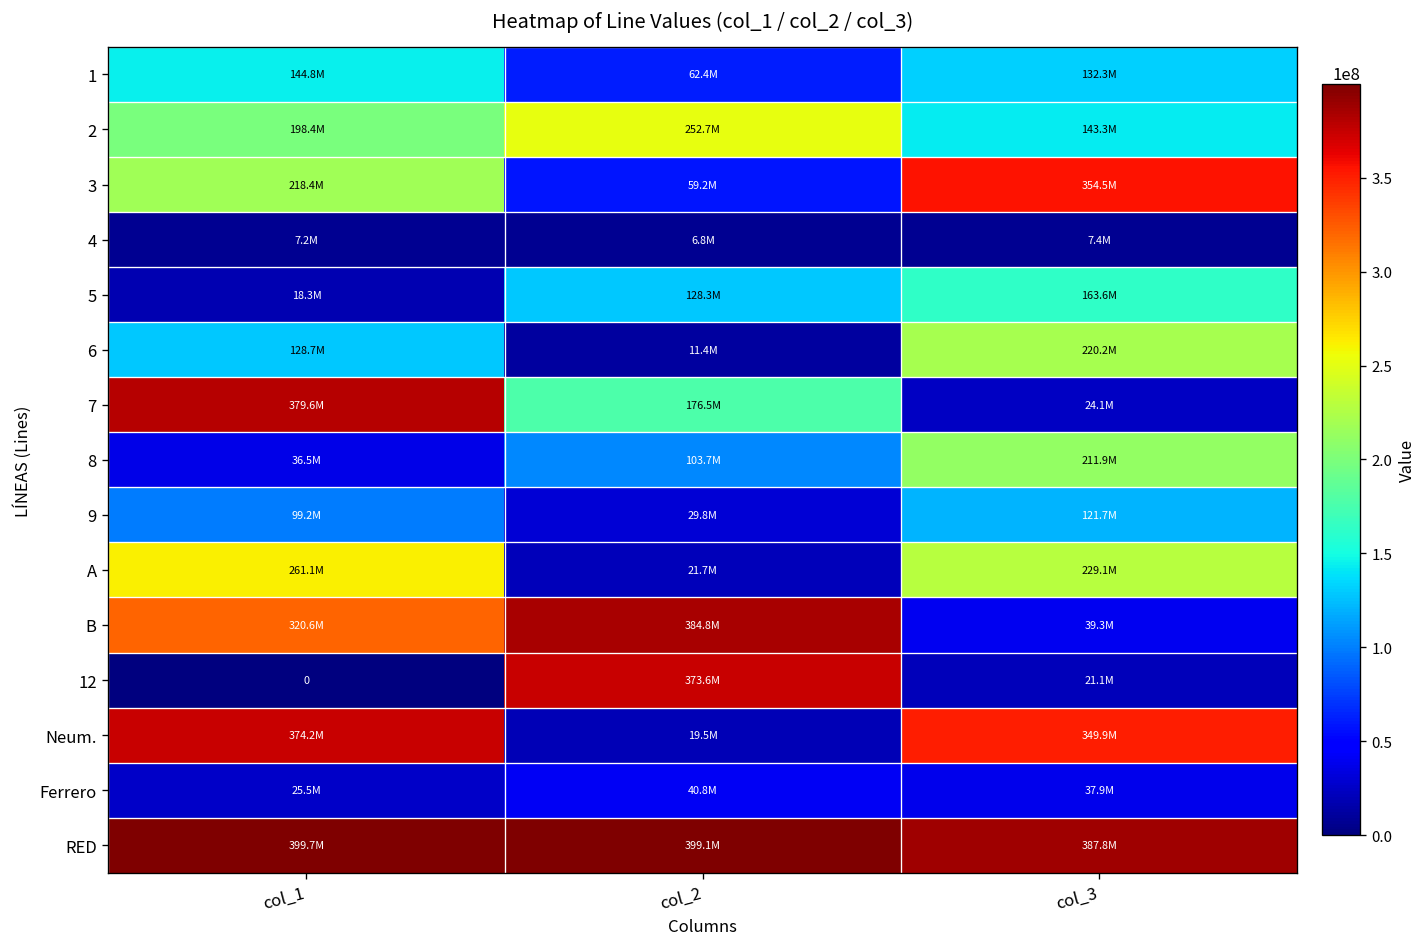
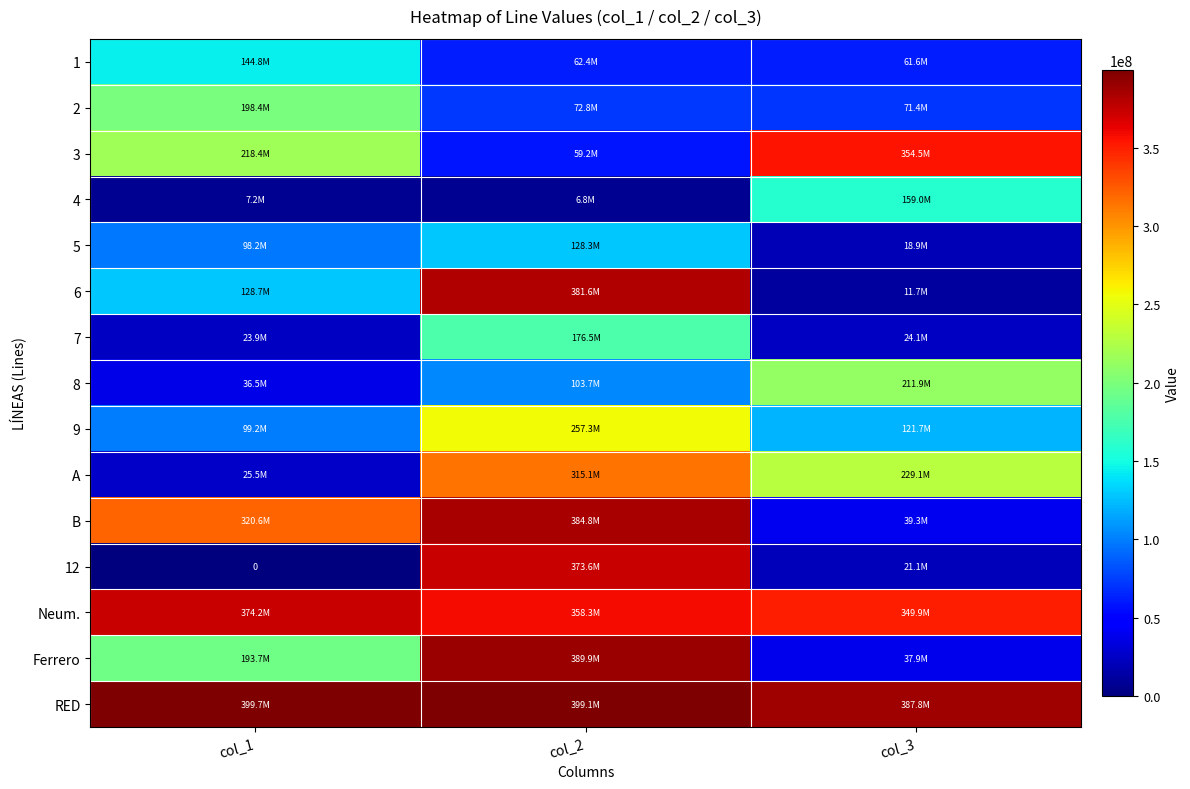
  {
    "1": {
      "col_1": "144.8M",
      "col_2": "62.4M",
-     "col_3": "132.3M"
+     "col_3": "61.6M"
    },
    "2": {
      "col_1": "198.4M",
-     "col_2": "252.7M",
-     "col_3": "143.3M"
+     "col_2": "72.8M",
+     "col_3": "71.4M"
    },
    "3": {
      "col_1": "218.4M",
      "col_2": "59.2M",
      "col_3": "354.5M"
    },
    "4": {
      "col_1": "7.2M",
      "col_2": "6.8M",
-     "col_3": "7.4M"
+     "col_3": "159.0M"
    },
    "5": {
-     "col_1": "18.3M",
+     "col_1": "98.2M",
      "col_2": "128.3M",
-     "col_3": "163.6M"
+     "col_3": "18.9M"
    },
    "6": {
      "col_1": "128.7M",
-     "col_2": "11.4M",
-     "col_3": "220.2M"
+     "col_2": "381.6M",
+     "col_3": "11.7M"
    },
    "7": {
-     "col_1": "379.6M",
+     "col_1": "23.9M",
      "col_2": "176.5M",
      "col_3": "24.1M"
    },
    "8": {
      "col_1": "36.5M",
      "col_2": "103.7M",
      "col_3": "211.9M"
    },
    "9": {
      "col_1": "99.2M",
-     "col_2": "29.8M",
+     "col_2": "257.3M",
      "col_3": "121.7M"
    },
    "A": {
-     "col_1": "261.1M",
-     "col_2": "21.7M",
+     "col_1": "25.5M",
+     "col_2": "315.1M",
      "col_3": "229.1M"
    },
    "B": {
      "col_1": "320.6M",
      "col_2": "384.8M",
      "col_3": "39.3M"
    },
    "12": {
      "col_1": "0",
      "col_2": "373.6M",
      "col_3": "21.1M"
    },
    "Neum.": {
      "col_1": "374.2M",
-     "col_2": "19.5M",
+     "col_2": "358.3M",
      "col_3": "349.9M"
    },
    "Ferrero": {
-     "col_1": "25.5M",
-     "col_2": "40.8M",
+     "col_1": "193.7M",
+     "col_2": "389.9M",
      "col_3": "37.9M"
    },
    "RED": {
      "col_1": "399.7M",
      "col_2": "399.1M",
      "col_3": "387.8M"
    }
  }
